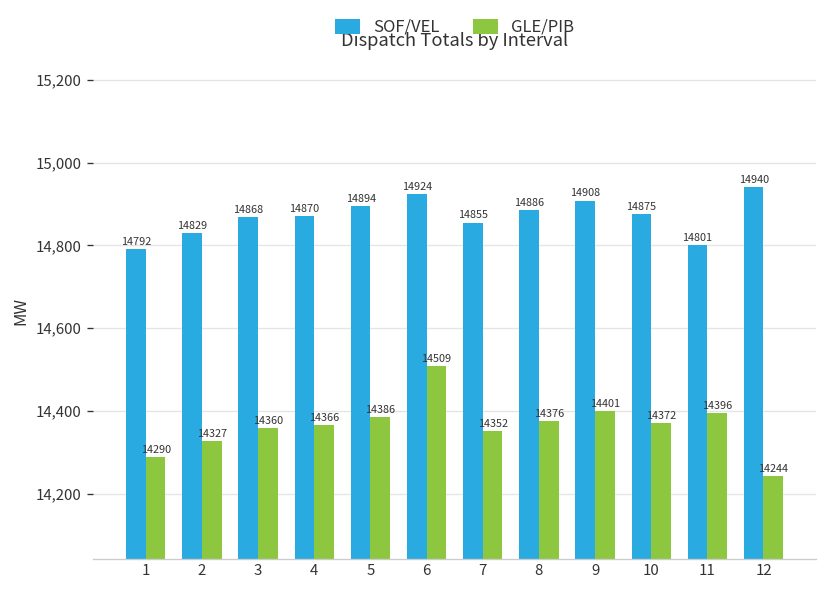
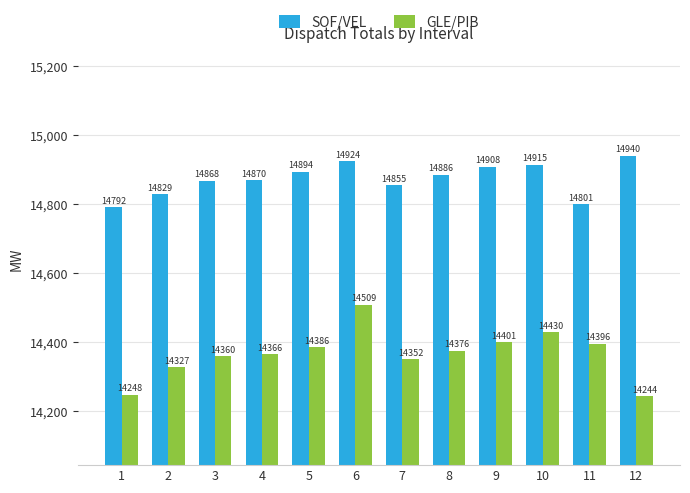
  {
    "SOF/VEL": {
      "1": 14792,
      "2": 14829,
      "3": 14868,
      "4": 14870,
      "5": 14894,
      "6": 14924,
      "7": 14855,
      "8": 14886,
      "9": 14908,
-     "10": 14875,
+     "10": 14915,
      "11": 14801,
      "12": 14940
    },
    "GLE/PIB": {
-     "1": 14290,
+     "1": 14248,
      "2": 14327,
      "3": 14360,
      "4": 14366,
      "5": 14386,
      "6": 14509,
      "7": 14352,
      "8": 14376,
      "9": 14401,
-     "10": 14372,
+     "10": 14430,
      "11": 14396,
      "12": 14244
    }
  }
